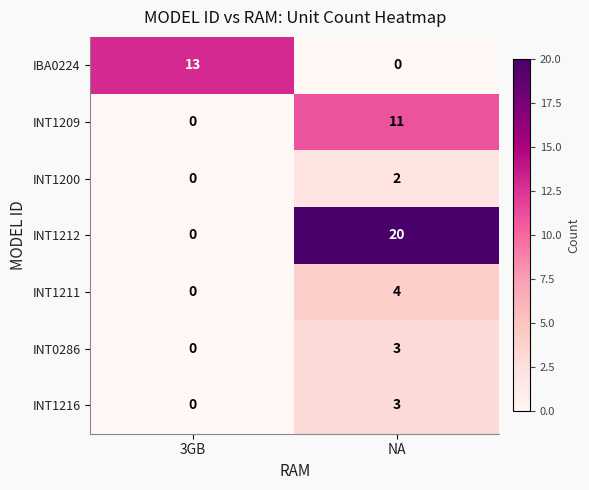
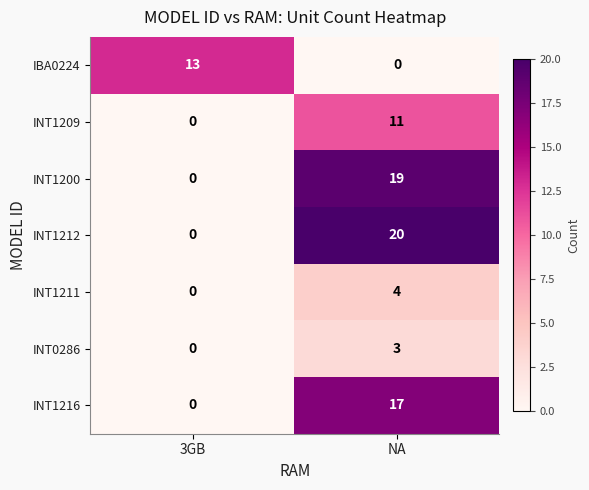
  {
    "IBA0224": {
      "3GB": 13,
      "NA": 0
    },
    "INT1209": {
      "3GB": 0,
      "NA": 11
    },
    "INT1200": {
      "3GB": 0,
-     "NA": 2
+     "NA": 19
    },
    "INT1212": {
      "3GB": 0,
      "NA": 20
    },
    "INT1211": {
      "3GB": 0,
      "NA": 4
    },
    "INT0286": {
      "3GB": 0,
      "NA": 3
    },
    "INT1216": {
      "3GB": 0,
-     "NA": 3
+     "NA": 17
    }
  }
